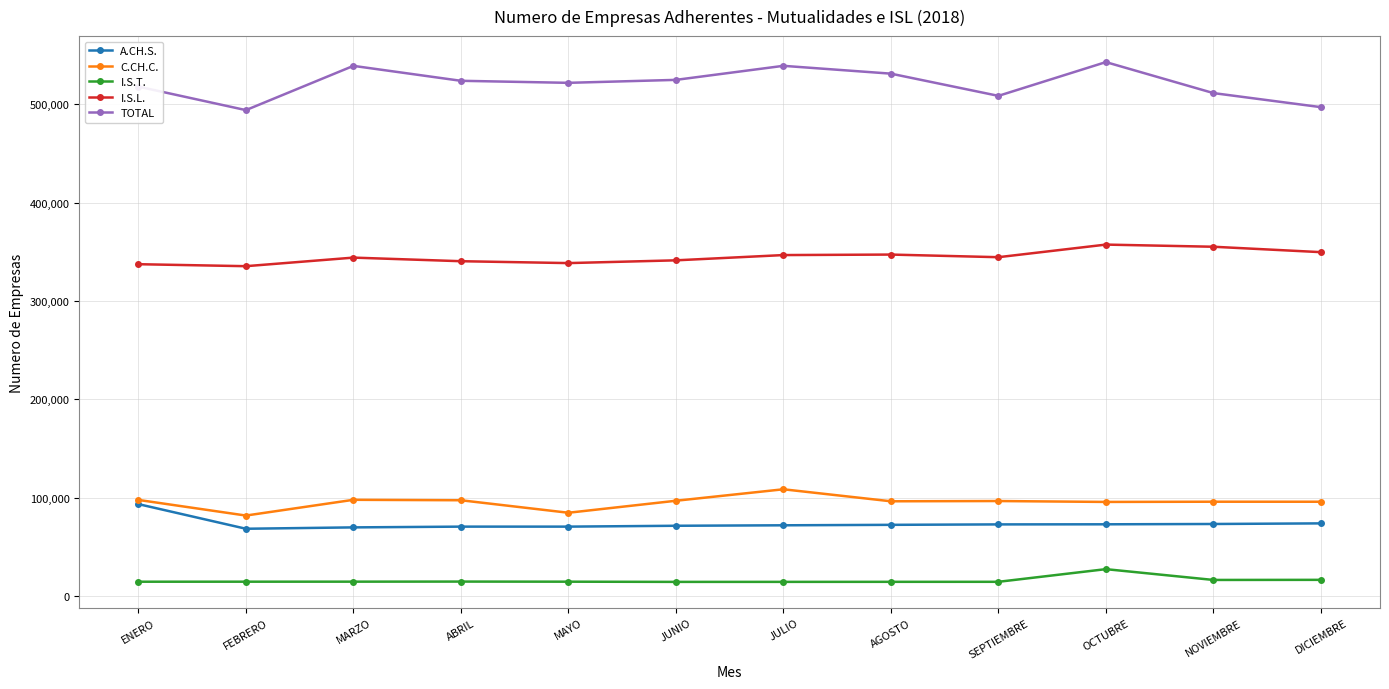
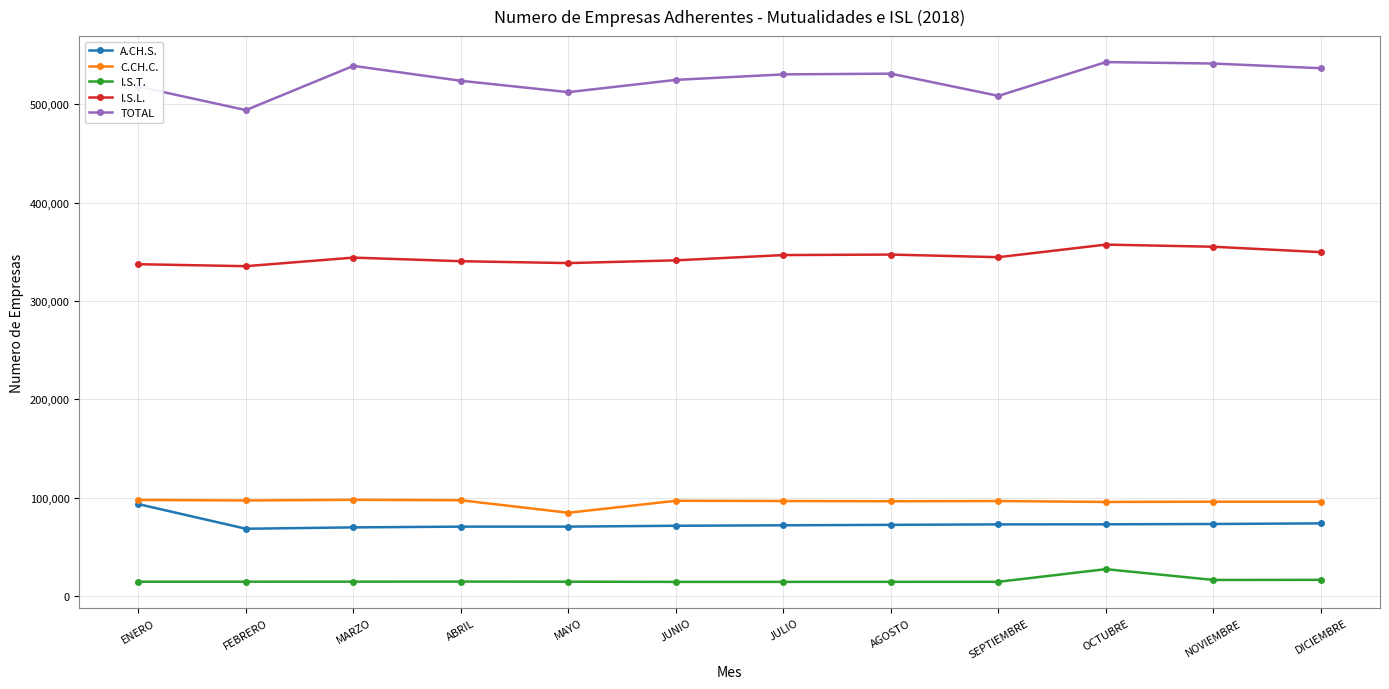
  {
    "A.CH.S.": {
      "ENERO": "90,000",
      "FEBRERO": "70,000",
      "MARZO": "70,000",
      "ABRIL": "70,000",
      "MAYO": "70,000",
      "JUNIO": "70,000",
      "JULIO": "70,000",
      "AGOSTO": "70,000",
      "SEPTIEMBRE": "70,000",
      "OCTUBRE": "70,000",
      "NOVIEMBRE": "70,000",
      "DICIEMBRE": "70,000"
    },
    "C.CH.C.": {
      "ENERO": "100,000",
-     "FEBRERO": "80,000",
+     "FEBRERO": "100,000",
      "MARZO": "100,000",
      "ABRIL": "100,000",
      "MAYO": "80,000",
      "JUNIO": "100,000",
-     "JULIO": "110,000",
+     "JULIO": "100,000",
      "AGOSTO": "100,000",
      "SEPTIEMBRE": "100,000",
      "OCTUBRE": "100,000",
      "NOVIEMBRE": "100,000",
      "DICIEMBRE": "100,000"
    },
    "I.S.T.": {
      "ENERO": "10,000",
      "FEBRERO": "10,000",
      "MARZO": "10,000",
      "ABRIL": "10,000",
      "MAYO": "10,000",
      "JUNIO": "10,000",
      "JULIO": "10,000",
      "AGOSTO": "10,000",
      "SEPTIEMBRE": "10,000",
      "OCTUBRE": "30,000",
      "NOVIEMBRE": "20,000",
      "DICIEMBRE": "20,000"
    },
    "I.S.L.": {
      "ENERO": "340,000",
      "FEBRERO": "340,000",
      "MARZO": "340,000",
      "ABRIL": "340,000",
      "MAYO": "340,000",
      "JUNIO": "340,000",
      "JULIO": "350,000",
      "AGOSTO": "350,000",
      "SEPTIEMBRE": "340,000",
      "OCTUBRE": "360,000",
      "NOVIEMBRE": "360,000",
      "DICIEMBRE": "350,000"
    },
    "TOTAL": {
      "FEBRERO": "490,000",
      "MARZO": "540,000",
      "ABRIL": "520,000",
-     "MAYO": "520,000",
+     "MAYO": "510,000",
      "JUNIO": "520,000",
-     "JULIO": "540,000",
+     "JULIO": "530,000",
      "AGOSTO": "530,000",
      "SEPTIEMBRE": "510,000",
      "OCTUBRE": "540,000",
-     "NOVIEMBRE": "510,000",
-     "DICIEMBRE": "500,000"
+     "NOVIEMBRE": "540,000",
+     "DICIEMBRE": "540,000"
    }
  }
